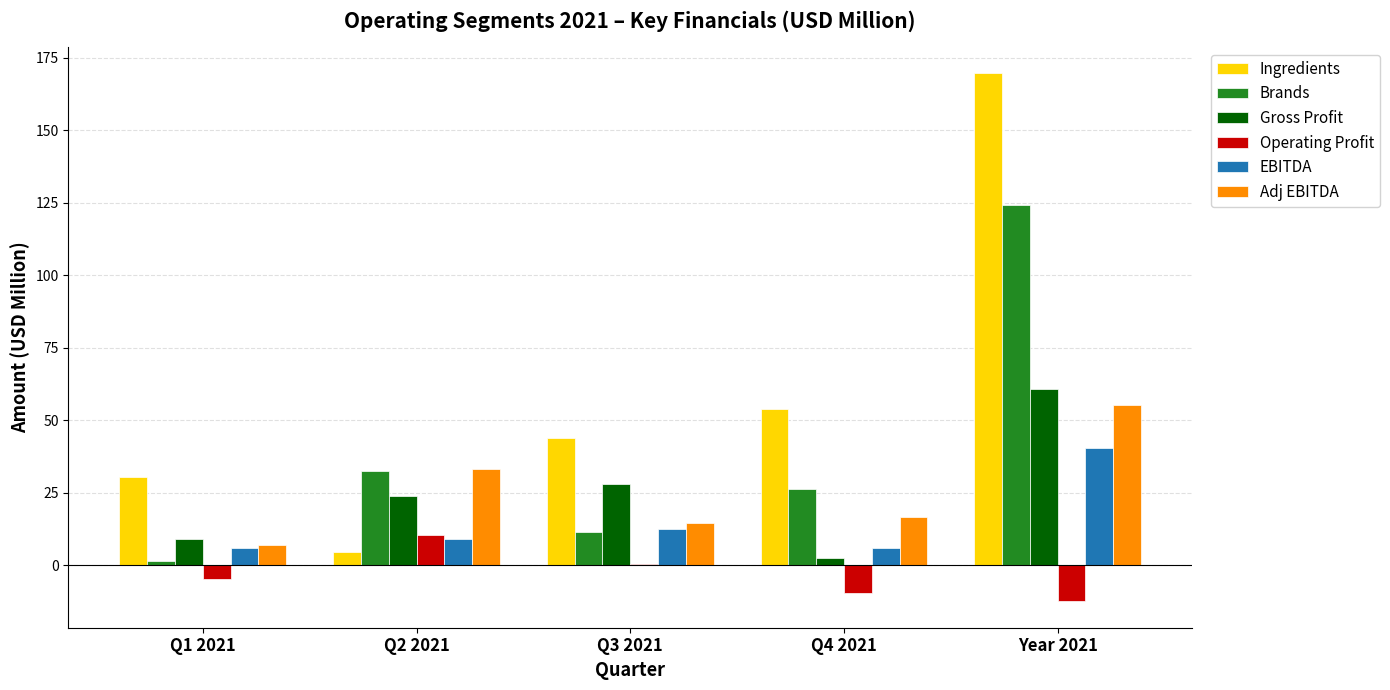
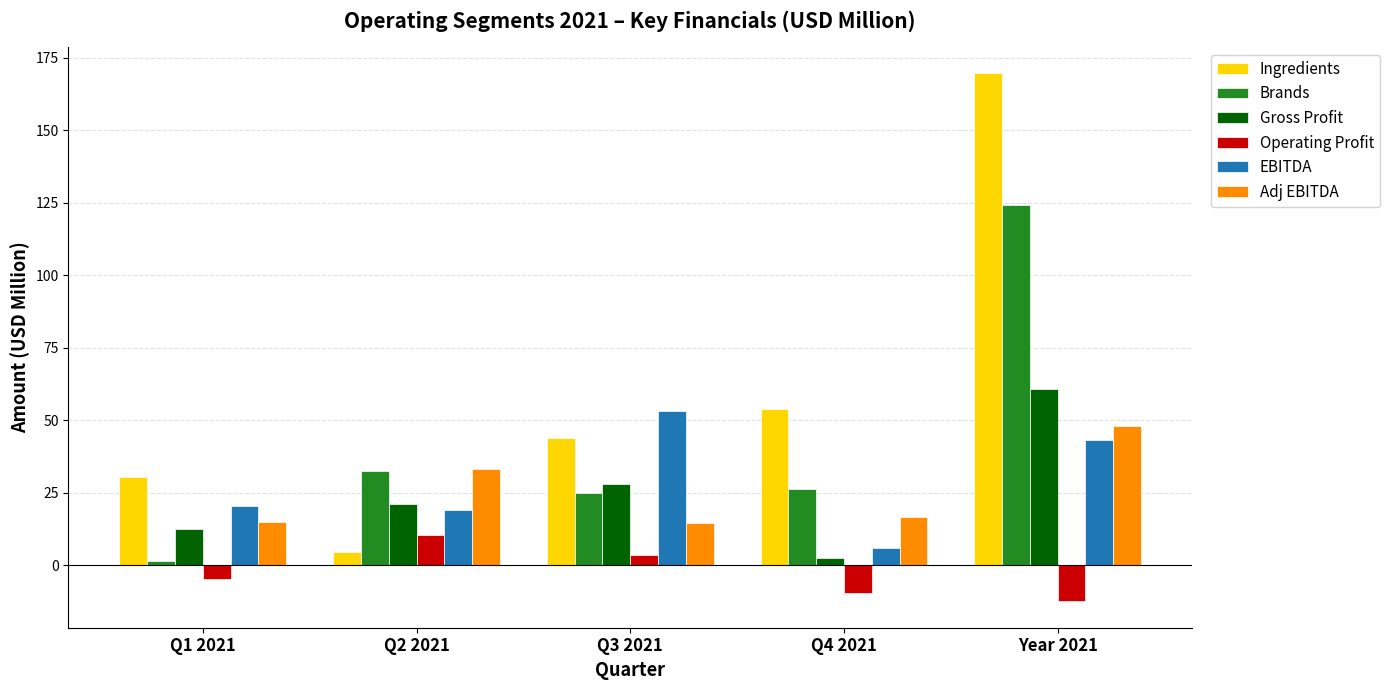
  {
    "Ingredients": {
      "Q1 2021": 30,
      "Q2 2021": 5,
      "Q3 2021": 44,
      "Q4 2021": 54,
      "Year 2021": 170
    },
    "Brands": {
      "Q1 2021": 1,
      "Q2 2021": 32,
-     "Q3 2021": 11,
+     "Q3 2021": 25,
      "Q4 2021": 26,
      "Year 2021": 124
    },
    "Gross Profit": {
-     "Q1 2021": 9,
-     "Q2 2021": 24,
+     "Q1 2021": 12,
+     "Q2 2021": 21,
      "Q3 2021": 28,
      "Q4 2021": 3,
      "Year 2021": 61
    },
    "Operating Profit": {
      "Q1 2021": -5,
      "Q2 2021": 10,
-     "Q3 2021": 0,
+     "Q3 2021": 4,
      "Q4 2021": -10,
      "Year 2021": -12
    },
    "EBITDA": {
-     "Q1 2021": 6,
-     "Q2 2021": 9,
-     "Q3 2021": 12,
+     "Q1 2021": 21,
+     "Q2 2021": 19,
+     "Q3 2021": 53,
      "Q4 2021": 6,
-     "Year 2021": 40
+     "Year 2021": 43
    },
    "Adj EBITDA": {
-     "Q1 2021": 7,
+     "Q1 2021": 15,
      "Q2 2021": 33,
      "Q3 2021": 15,
      "Q4 2021": 17,
-     "Year 2021": 55
+     "Year 2021": 48
    }
  }
